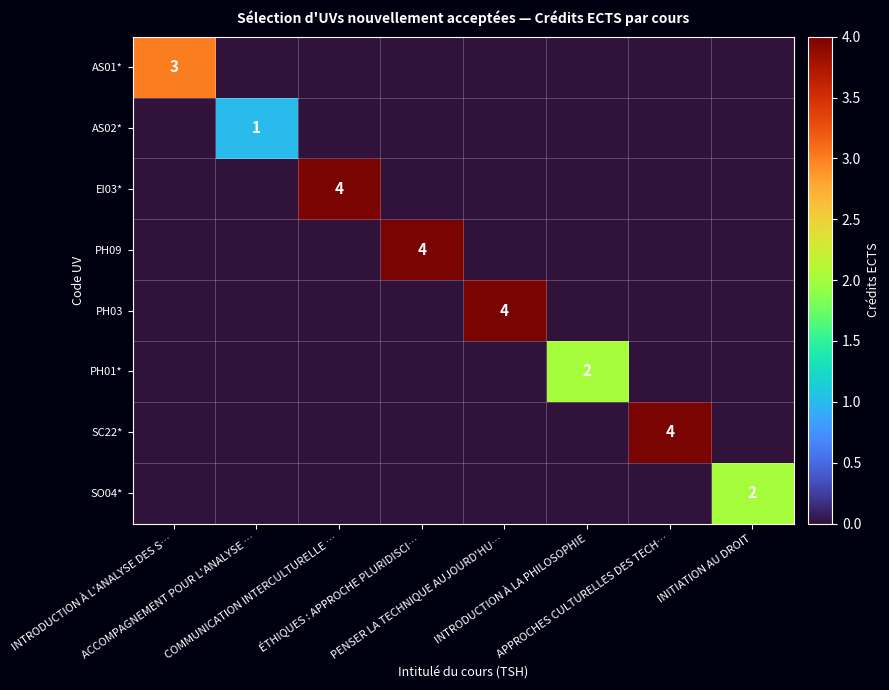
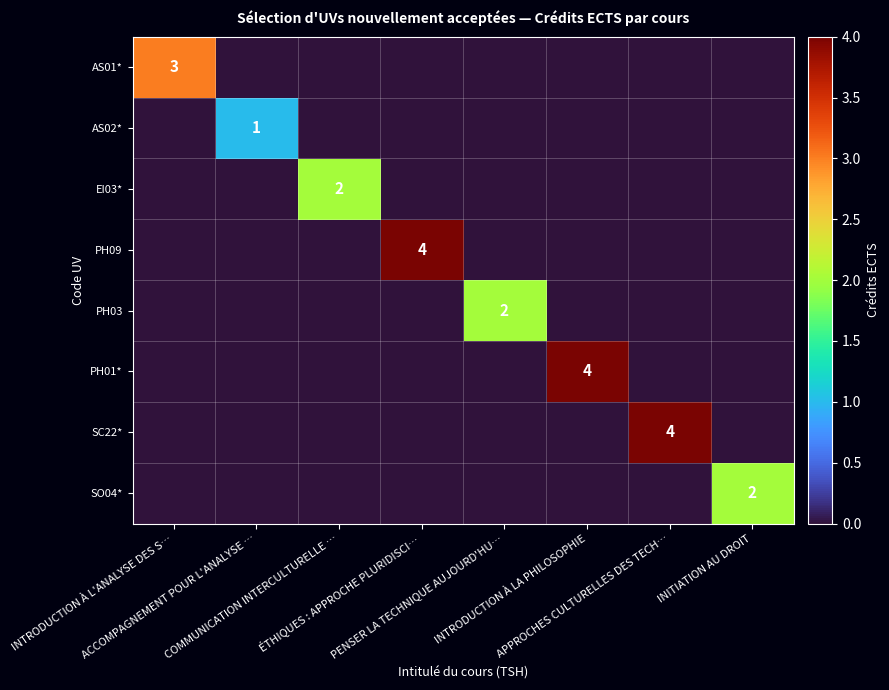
  {
    "AS01*": {
      "INTRODUCTION À L'ANALYSE DES S…": 3
    },
    "AS02*": {
      "ACCOMPAGNEMENT POUR L'ANALYSE …": 1
    },
    "EI03*": {
-     "COMMUNICATION INTERCULTURELLE …": 4
+     "COMMUNICATION INTERCULTURELLE …": 2
    },
    "PH09": {
      "ÉTHIQUES : APPROCHE PLURIDISCI…": 4
    },
    "PH03": {
-     "PENSER LA TECHNIQUE AUJOURD'HU…": 4
+     "PENSER LA TECHNIQUE AUJOURD'HU…": 2
    },
    "PH01*": {
-     "INTRODUCTION À LA PHILOSOPHIE": 2
+     "INTRODUCTION À LA PHILOSOPHIE": 4
    },
    "SC22*": {
      "APPROCHES CULTURELLES DES TECH…": 4
    },
    "SO04*": {
      "INITIATION AU DROIT": 2
    }
  }
